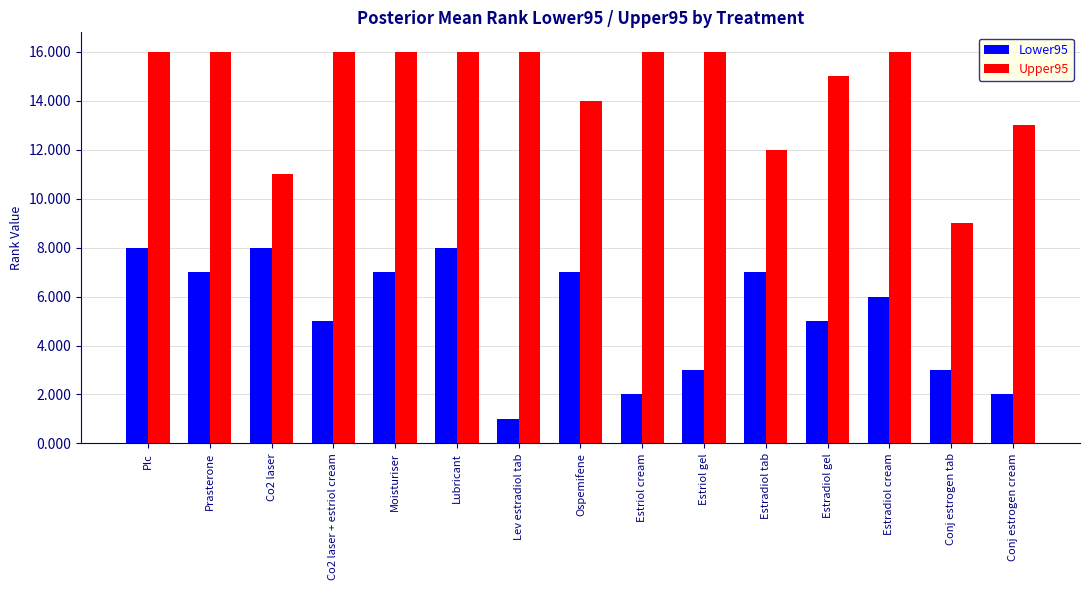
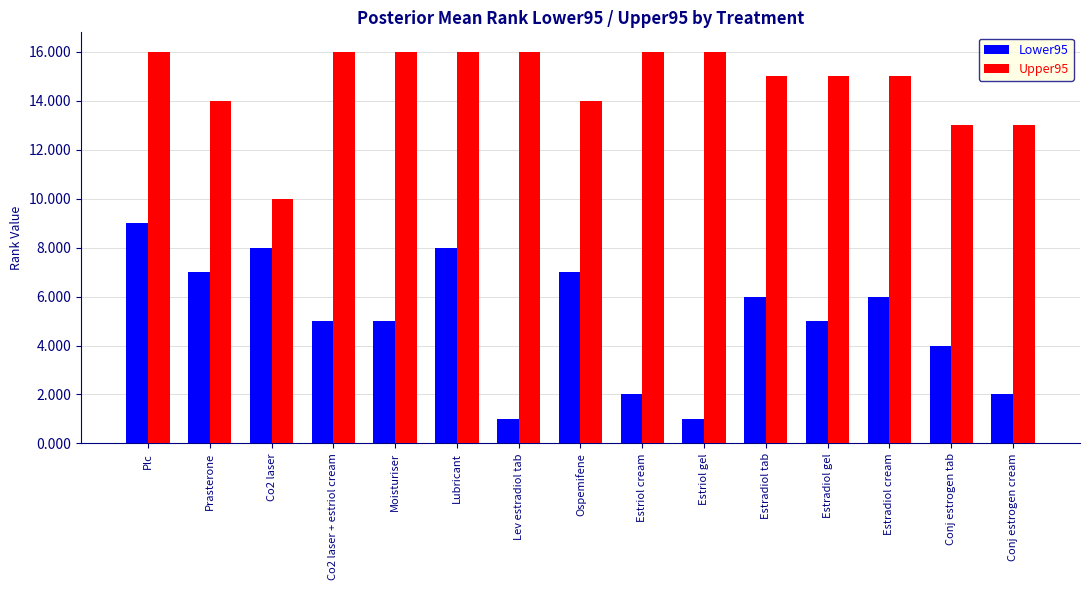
  {
    "Lower95": {
-     "Plc": 8,
+     "Plc": 9,
      "Prasterone": 7,
      "Co2 laser": 8,
      "Co2 laser + estriol cream": 5,
-     "Moisturiser": 7,
+     "Moisturiser": 5,
      "Lubricant": 8,
      "Lev estradiol tab": 1,
      "Ospemifene": 7,
      "Estriol cream": 2,
-     "Estriol gel": 3,
-     "Estradiol tab": 7,
+     "Estriol gel": 1,
+     "Estradiol tab": 6,
      "Estradiol gel": 5,
      "Estradiol cream": 6,
-     "Conj estrogen tab": 3,
+     "Conj estrogen tab": 4,
      "Conj estrogen cream": 2
    },
    "Upper95": {
      "Plc": 16,
-     "Prasterone": 16,
-     "Co2 laser": 11,
+     "Prasterone": 14,
+     "Co2 laser": 10,
      "Co2 laser + estriol cream": 16,
      "Moisturiser": 16,
      "Lubricant": 16,
      "Lev estradiol tab": 16,
      "Ospemifene": 14,
      "Estriol cream": 16,
      "Estriol gel": 16,
-     "Estradiol tab": 12,
+     "Estradiol tab": 15,
      "Estradiol gel": 15,
-     "Estradiol cream": 16,
-     "Conj estrogen tab": 9,
+     "Estradiol cream": 15,
+     "Conj estrogen tab": 13,
      "Conj estrogen cream": 13
    }
  }
